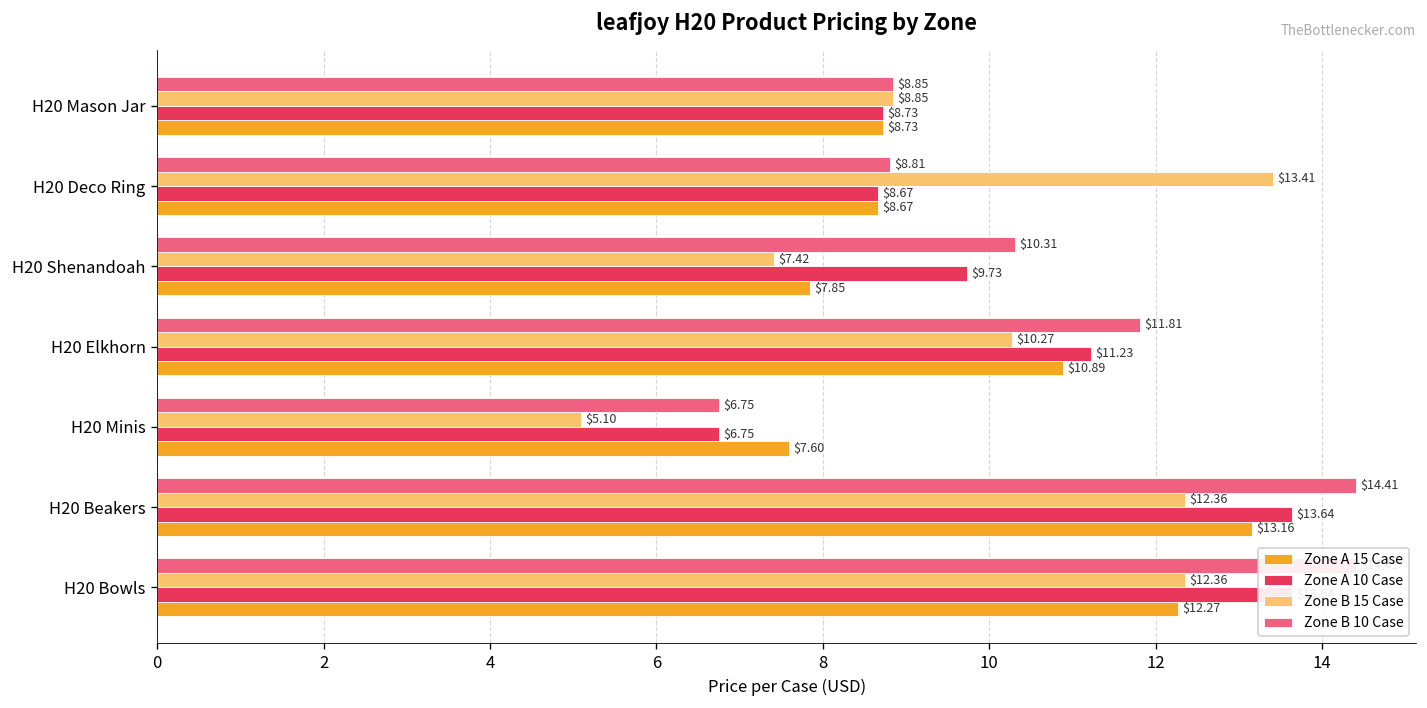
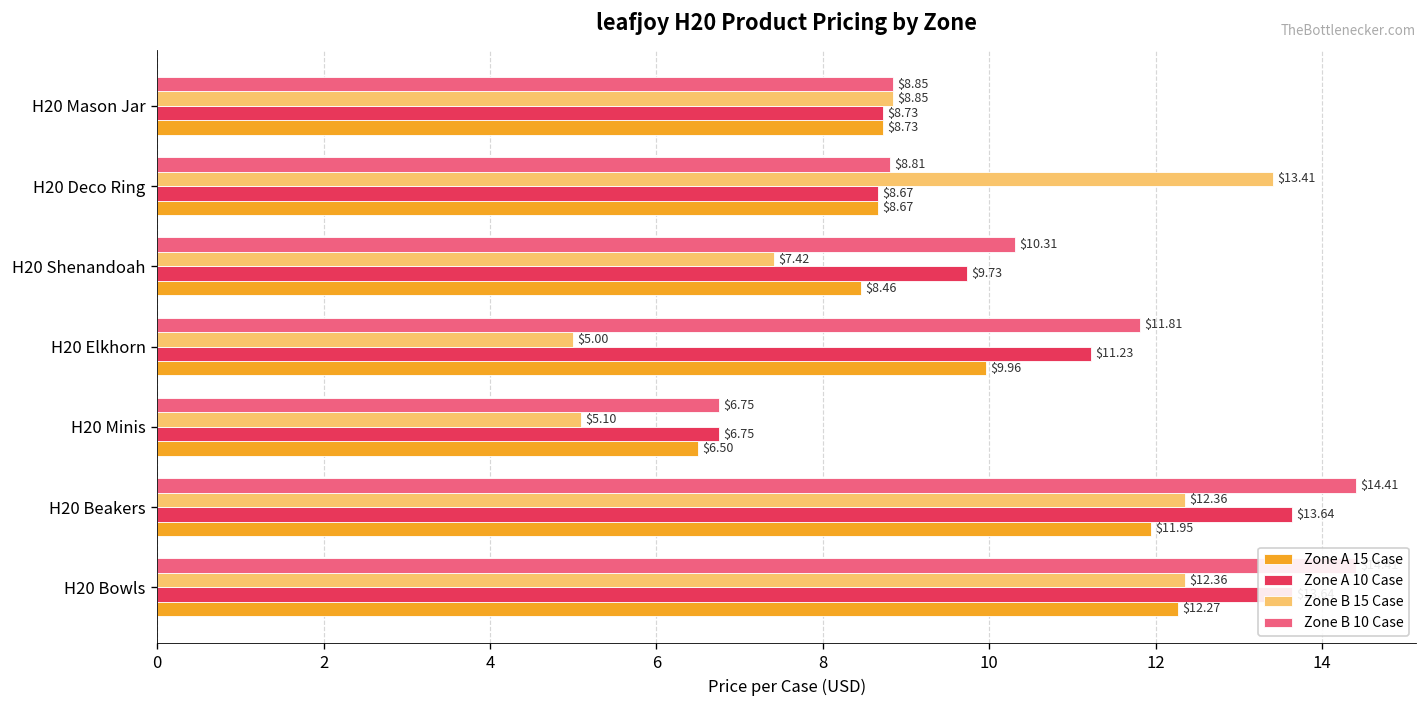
  {
    "Zone A 15 Case": {
      "H20 Mason Jar": "$8.73",
      "H20 Deco Ring": "$8.67",
-     "H20 Shenandoah": "$7.85",
-     "H20 Elkhorn": "$10.89",
-     "H20 Minis": "$7.60",
-     "H20 Beakers": "$13.16",
+     "H20 Shenandoah": "$8.46",
+     "H20 Elkhorn": "$9.96",
+     "H20 Minis": "$6.50",
+     "H20 Beakers": "$11.95",
      "H20 Bowls": "$12.27"
    },
    "Zone B 15 Case": {
      "H20 Mason Jar": "$8.85",
      "H20 Deco Ring": "$13.41",
      "H20 Shenandoah": "$7.42",
-     "H20 Elkhorn": "$10.27",
+     "H20 Elkhorn": "$5.00",
      "H20 Minis": "$5.10",
      "H20 Beakers": "$12.36",
      "H20 Bowls": "$12.36"
    }
  }
